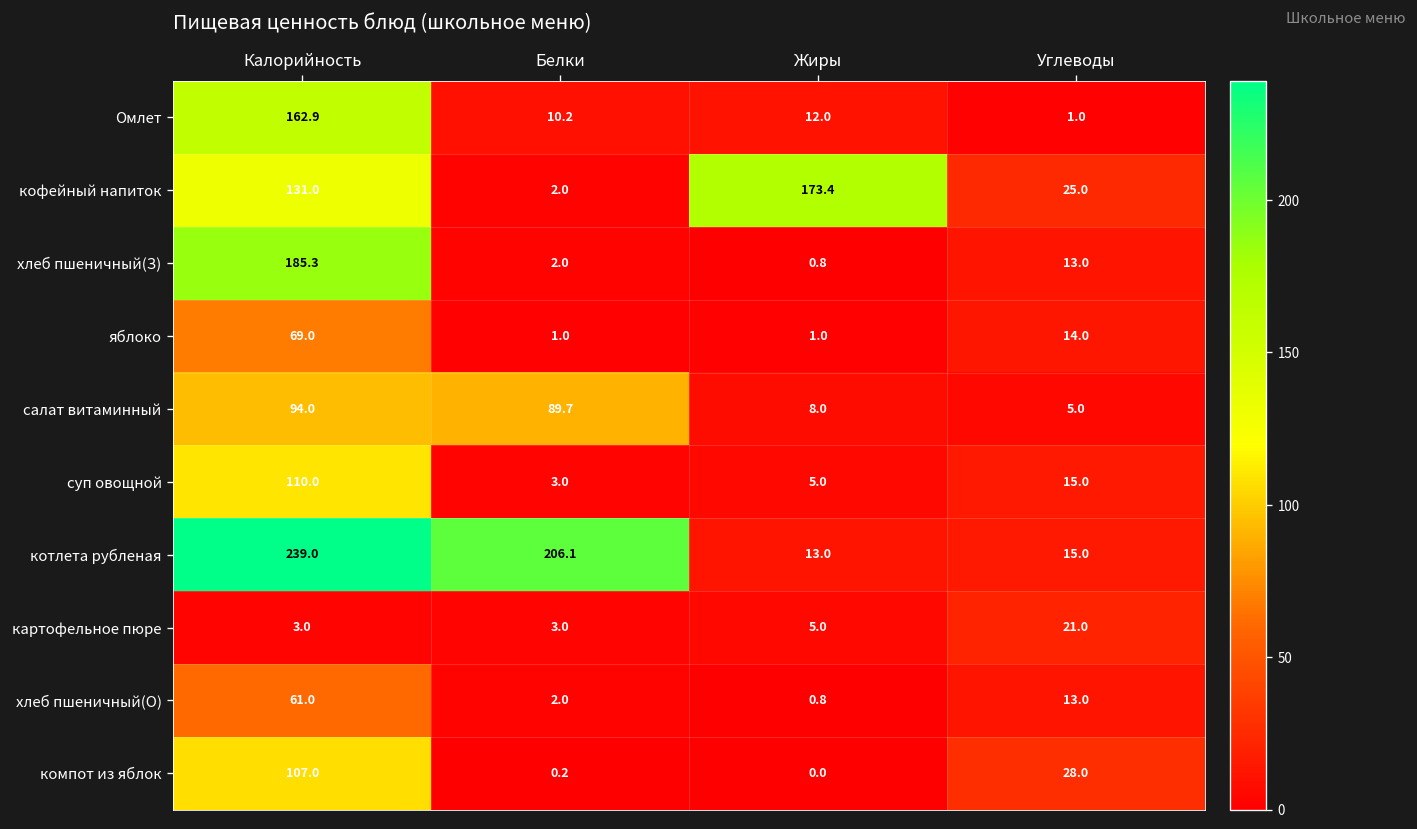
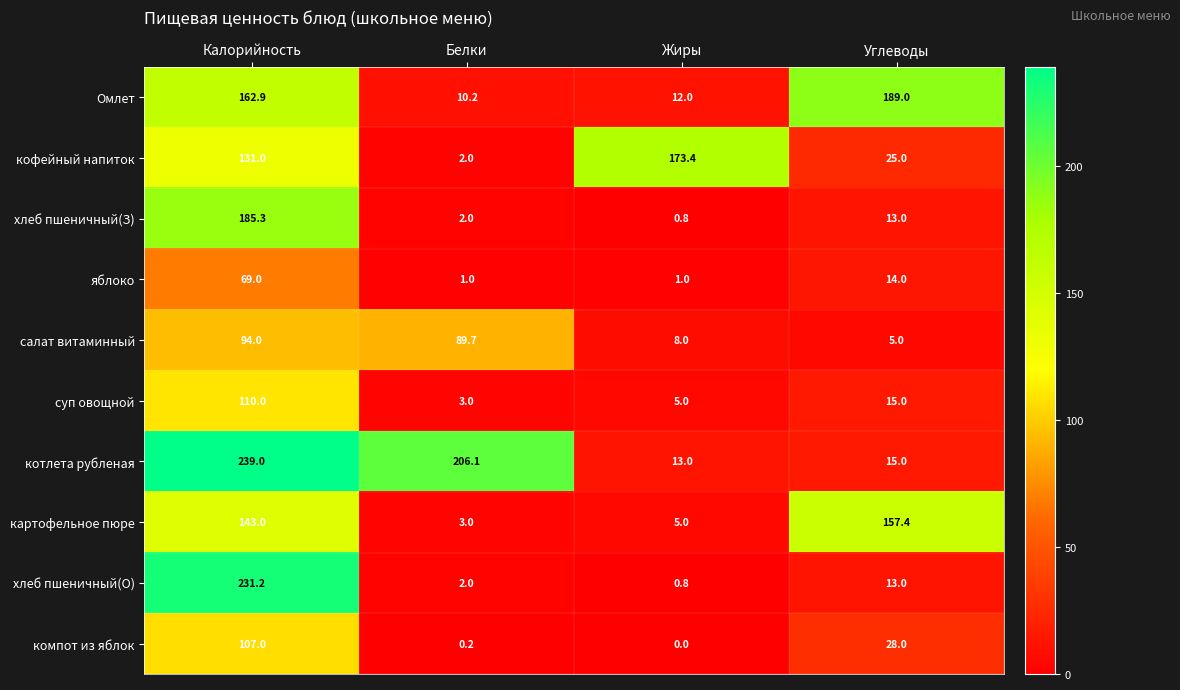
  {
    "Омлет": {
      "Калорийность": 162.9,
      "Белки": 10.2,
      "Жиры": 12.0,
-     "Углеводы": 1.0
+     "Углеводы": 189.0
    },
    "кофейный напиток": {
      "Калорийность": 131.0,
      "Белки": 2.0,
      "Жиры": 173.4,
      "Углеводы": 25.0
    },
    "хлеб пшеничный(З)": {
      "Калорийность": 185.3,
      "Белки": 2.0,
      "Жиры": 0.8,
      "Углеводы": 13.0
    },
    "яблоко": {
      "Калорийность": 69.0,
      "Белки": 1.0,
      "Жиры": 1.0,
      "Углеводы": 14.0
    },
    "салат витаминный": {
      "Калорийность": 94.0,
      "Белки": 89.7,
      "Жиры": 8.0,
      "Углеводы": 5.0
    },
    "суп овощной": {
      "Калорийность": 110.0,
      "Белки": 3.0,
      "Жиры": 5.0,
      "Углеводы": 15.0
    },
    "котлета рубленая": {
      "Калорийность": 239.0,
      "Белки": 206.1,
      "Жиры": 13.0,
      "Углеводы": 15.0
    },
    "картофельное пюре": {
-     "Калорийность": 3.0,
+     "Калорийность": 143.0,
      "Белки": 3.0,
      "Жиры": 5.0,
-     "Углеводы": 21.0
+     "Углеводы": 157.4
    },
    "хлеб пшеничный(О)": {
-     "Калорийность": 61.0,
+     "Калорийность": 231.2,
      "Белки": 2.0,
      "Жиры": 0.8,
      "Углеводы": 13.0
    },
    "компот из яблок": {
      "Калорийность": 107.0,
      "Белки": 0.2,
      "Жиры": 0.0,
      "Углеводы": 28.0
    }
  }
